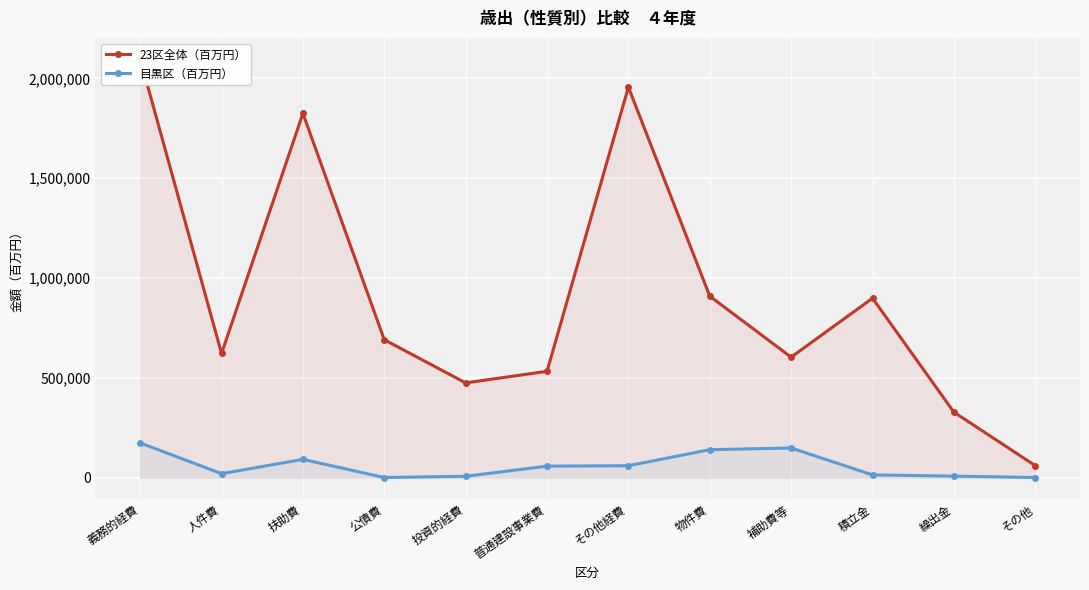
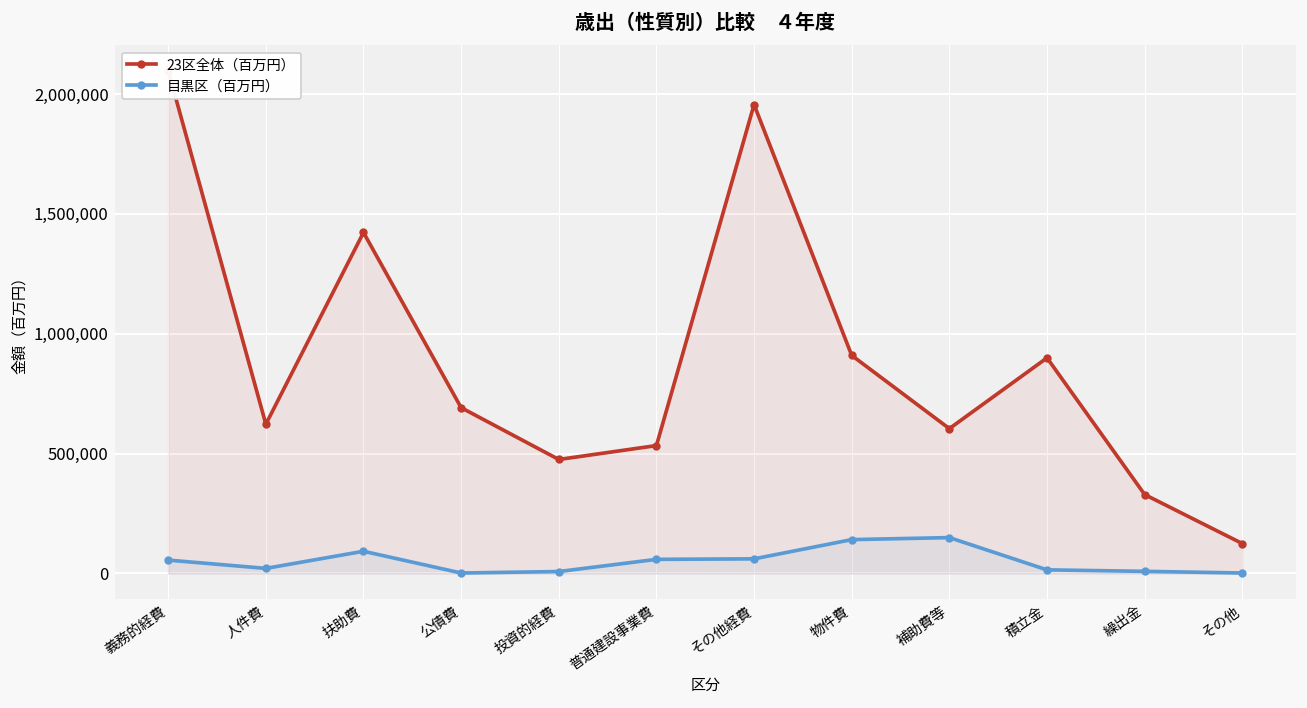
  {
    "23区全体（百万円）": {
      "人件費": "620,000",
-     "扶助費": "1,820,000",
+     "扶助費": "1,420,000",
      "公債費": "690,000",
      "投資的経費": "480,000",
      "普通建設事業費": "530,000",
      "その他経費": "1,960,000",
      "物件費": "910,000",
      "補助費等": "600,000",
      "積立金": "900,000",
      "繰出金": "330,000",
-     "その他": "60,000"
+     "その他": "120,000"
    },
    "目黒区（百万円）": {
-     "義務的経費": "170,000",
+     "義務的経費": "60,000",
      "人件費": "20,000",
      "扶助費": "90,000",
      "公債費": "0",
      "投資的経費": "10,000",
      "普通建設事業費": "60,000",
      "その他経費": "60,000",
      "物件費": "140,000",
      "補助費等": "150,000",
      "積立金": "10,000",
      "繰出金": "10,000",
      "その他": "0"
    }
  }
